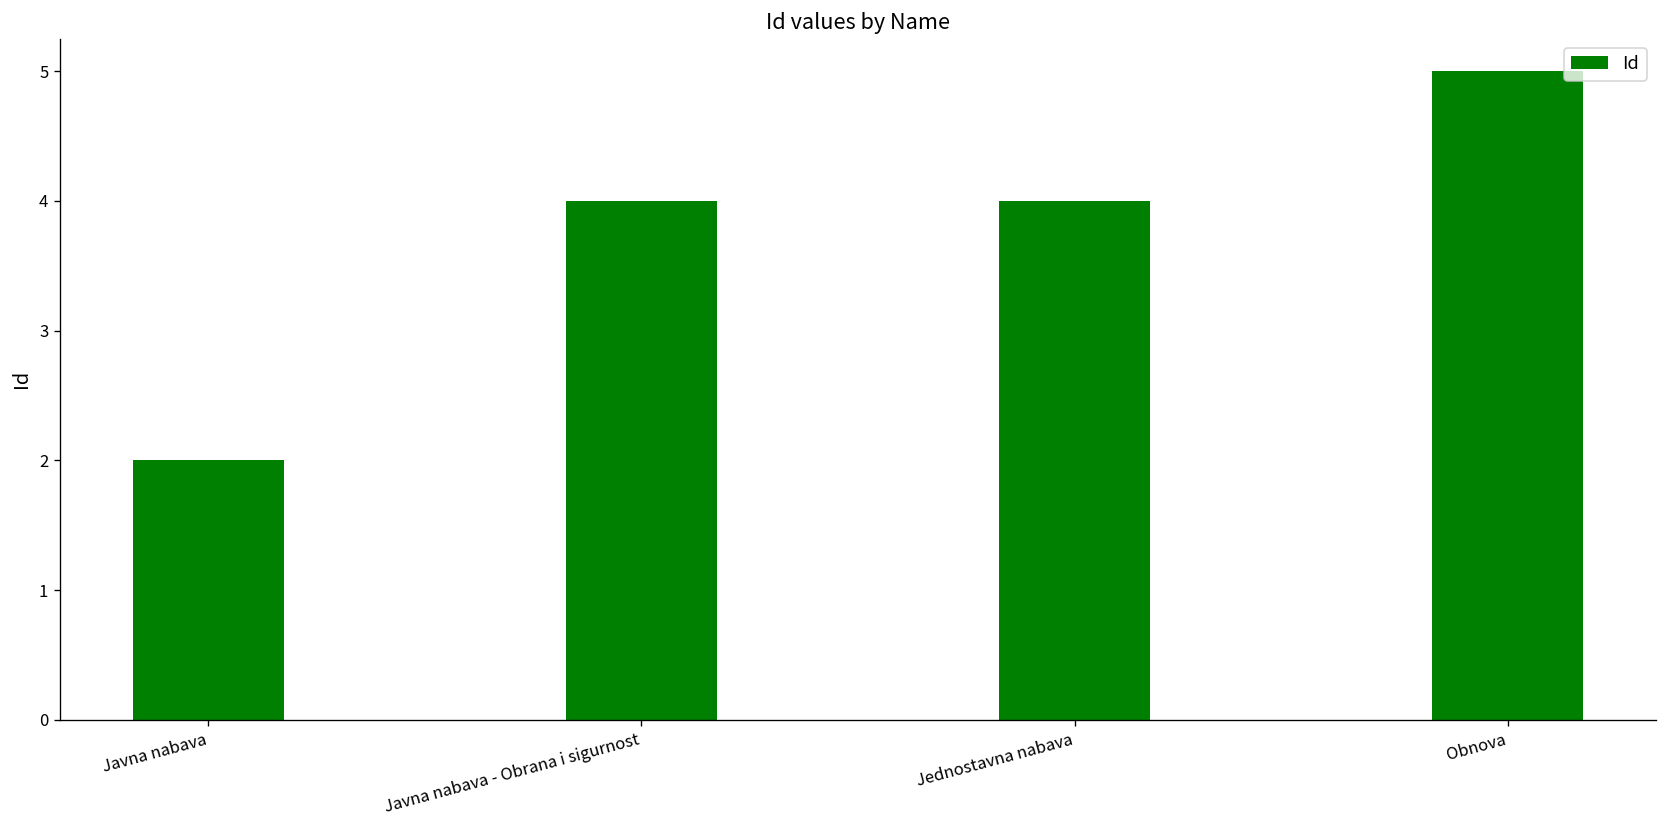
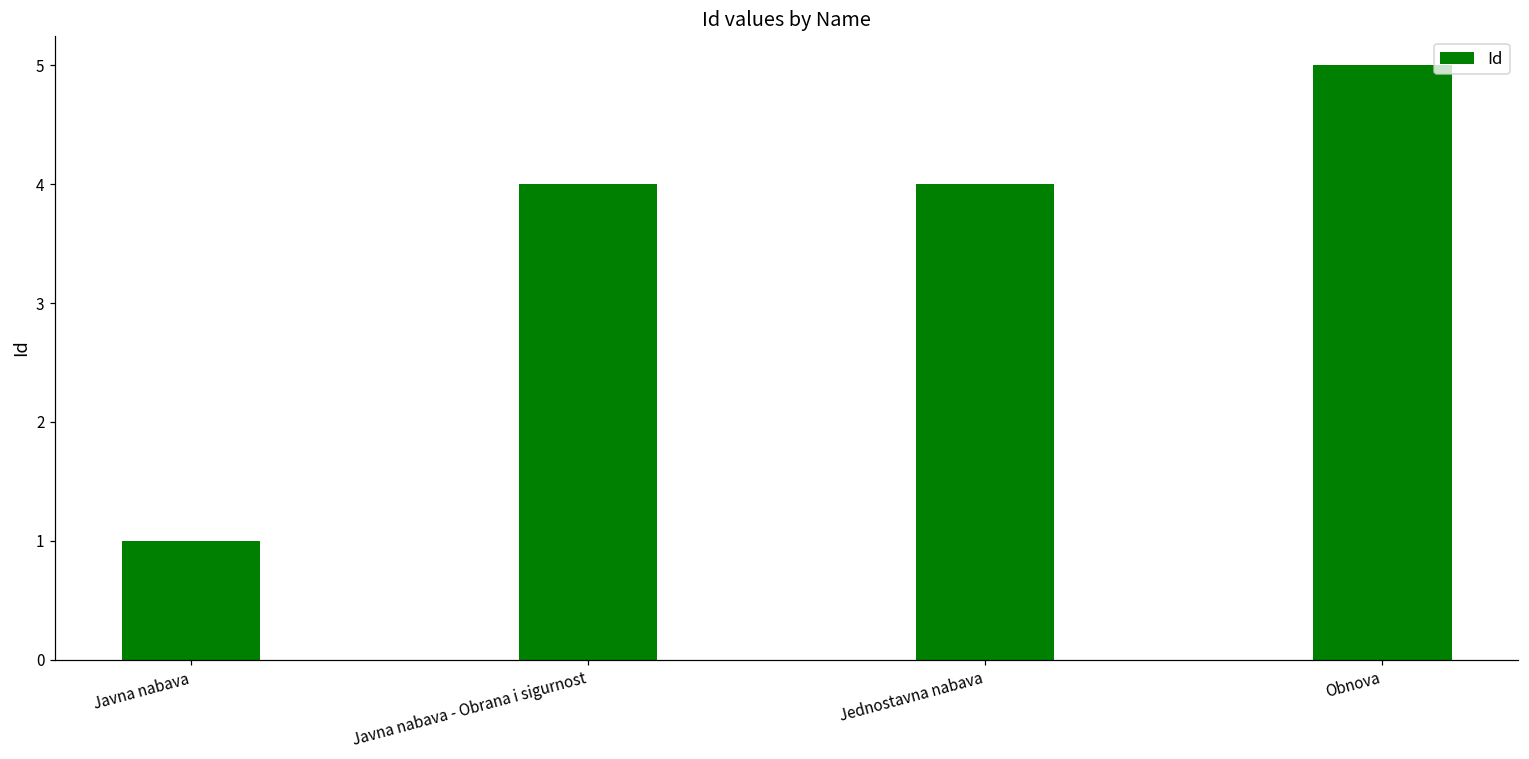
  {
-   "Javna nabava": 2,
+   "Javna nabava": 1,
    "Javna nabava - Obrana i sigurnost": 4,
    "Jednostavna nabava": 4,
    "Obnova": 5
  }
